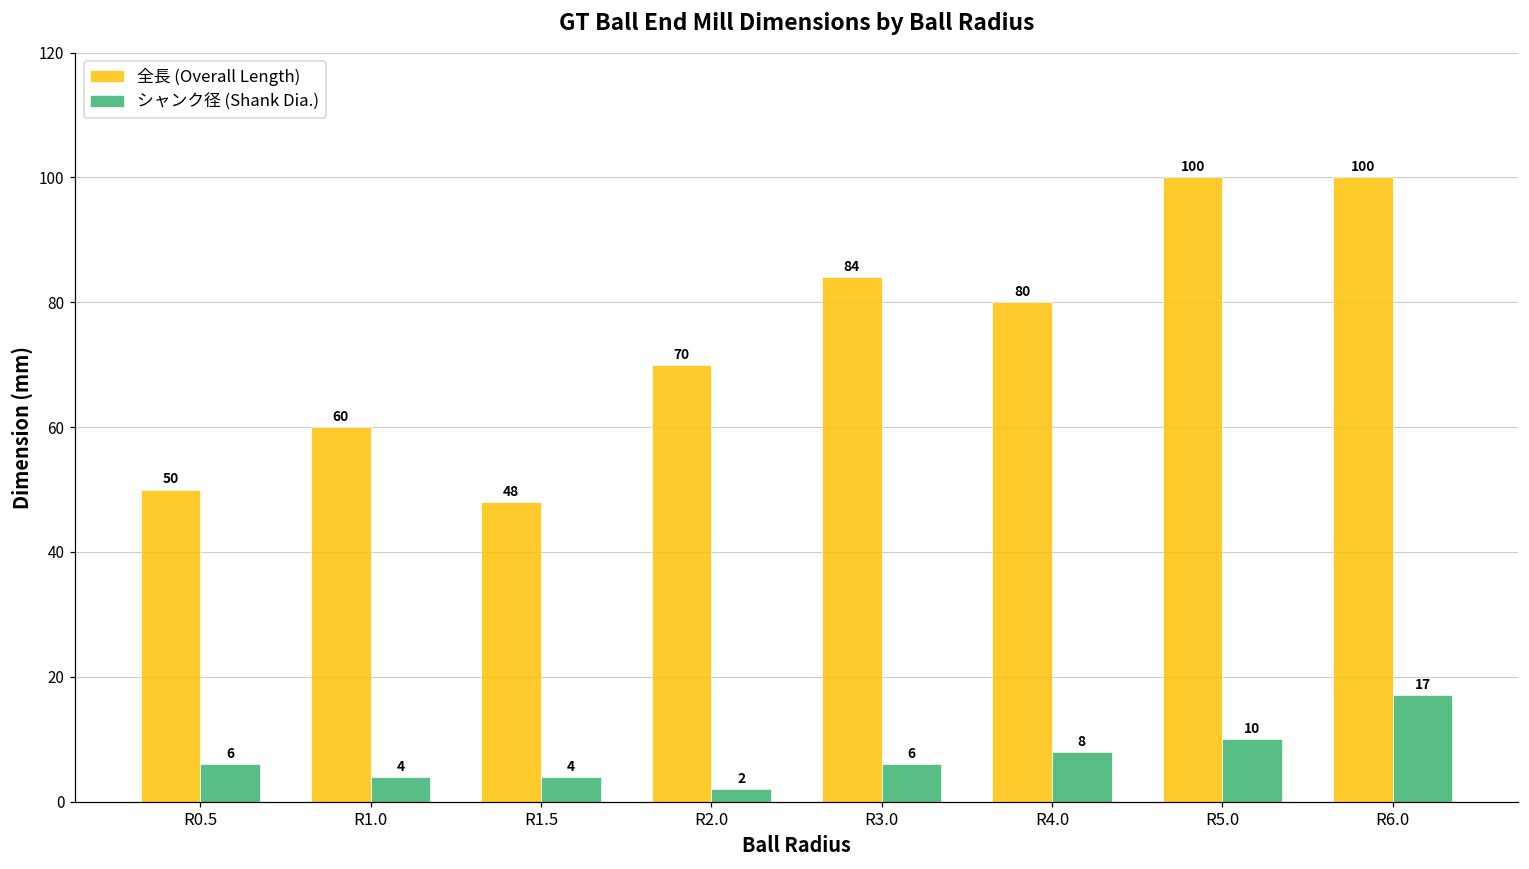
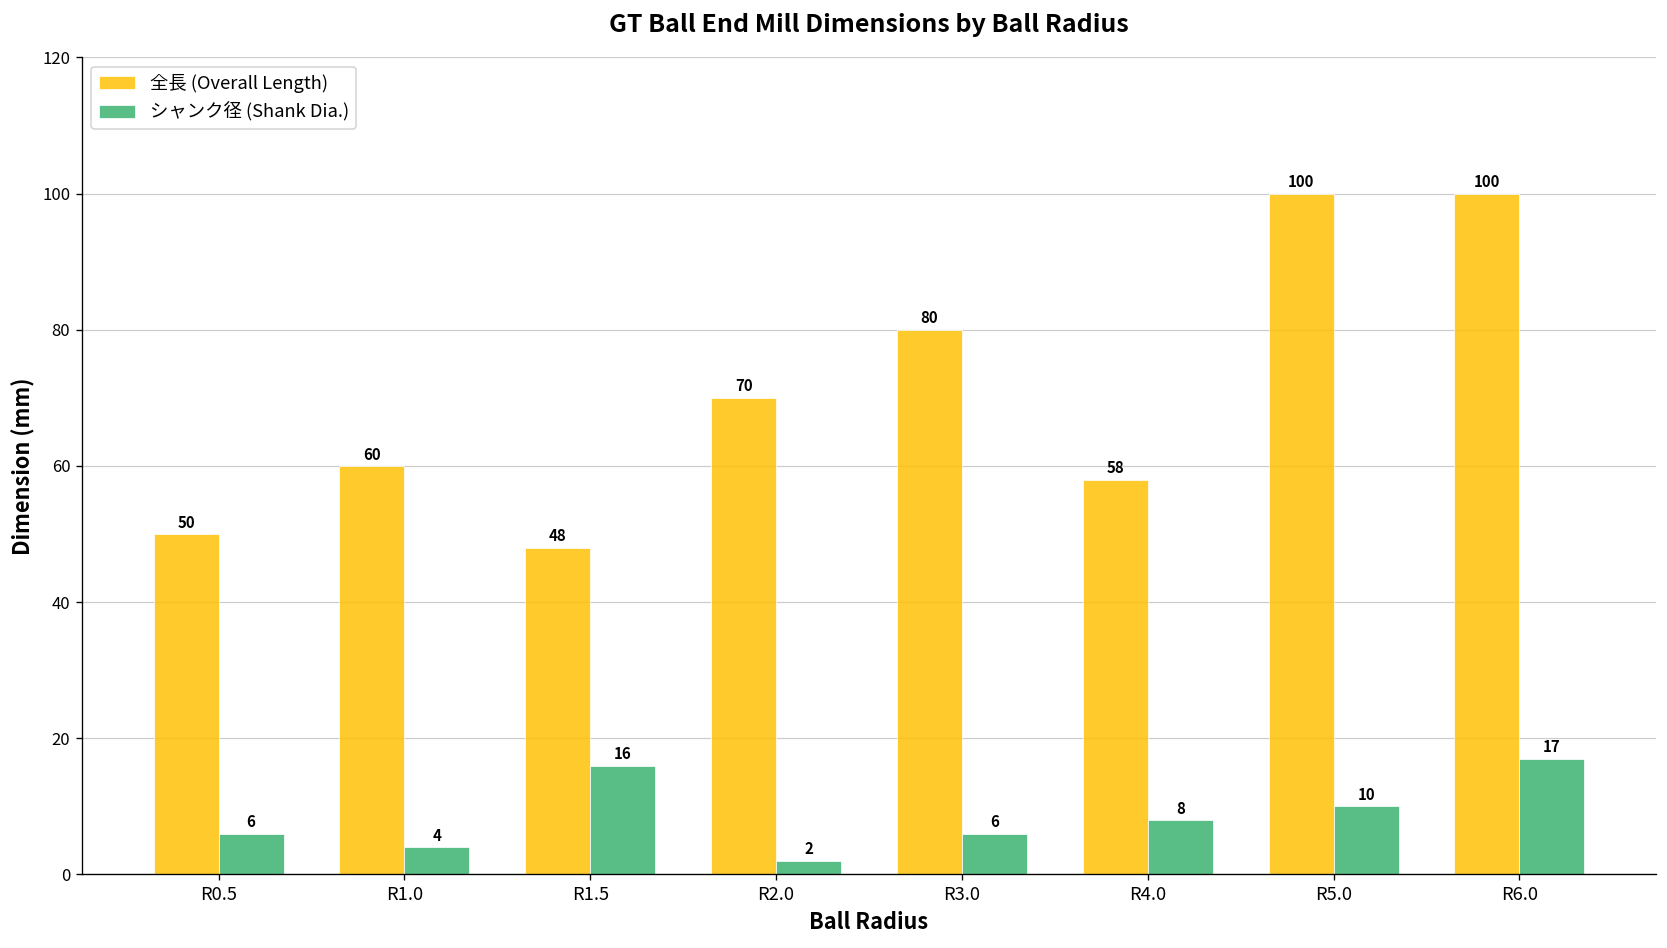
  {
    "全長 (Overall Length)": {
      "R0.5": 50,
      "R1.0": 60,
      "R1.5": 48,
      "R2.0": 70,
-     "R3.0": 84,
-     "R4.0": 80,
+     "R3.0": 80,
+     "R4.0": 58,
      "R5.0": 100,
      "R6.0": 100
    },
    "シャンク径 (Shank Dia.)": {
      "R0.5": 6,
      "R1.0": 4,
-     "R1.5": 4,
+     "R1.5": 16,
      "R2.0": 2,
      "R3.0": 6,
      "R4.0": 8,
      "R5.0": 10,
      "R6.0": 17
    }
  }
